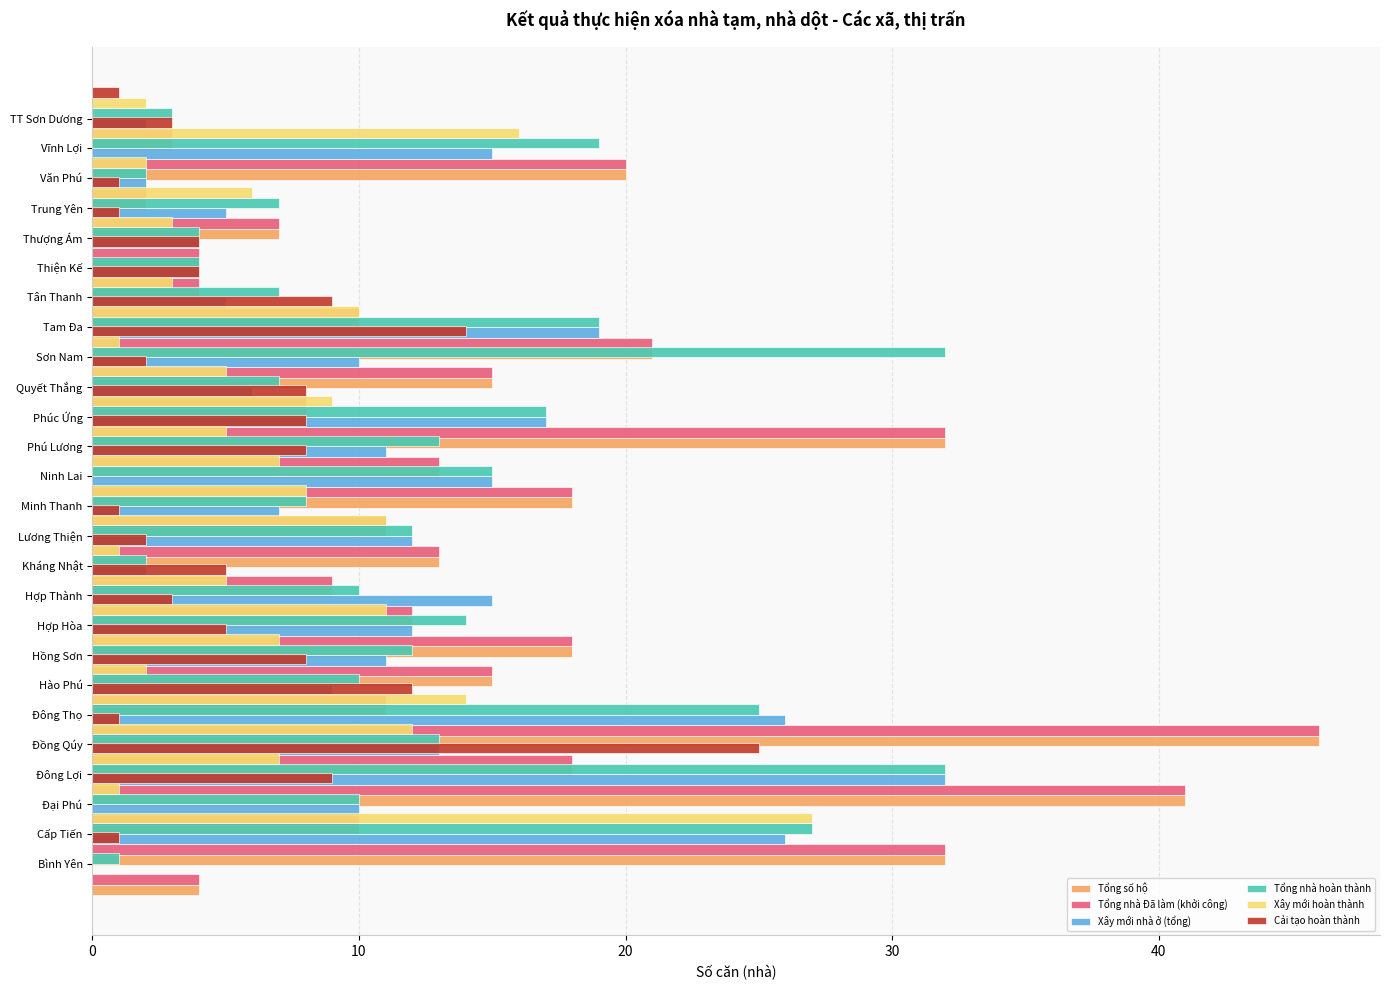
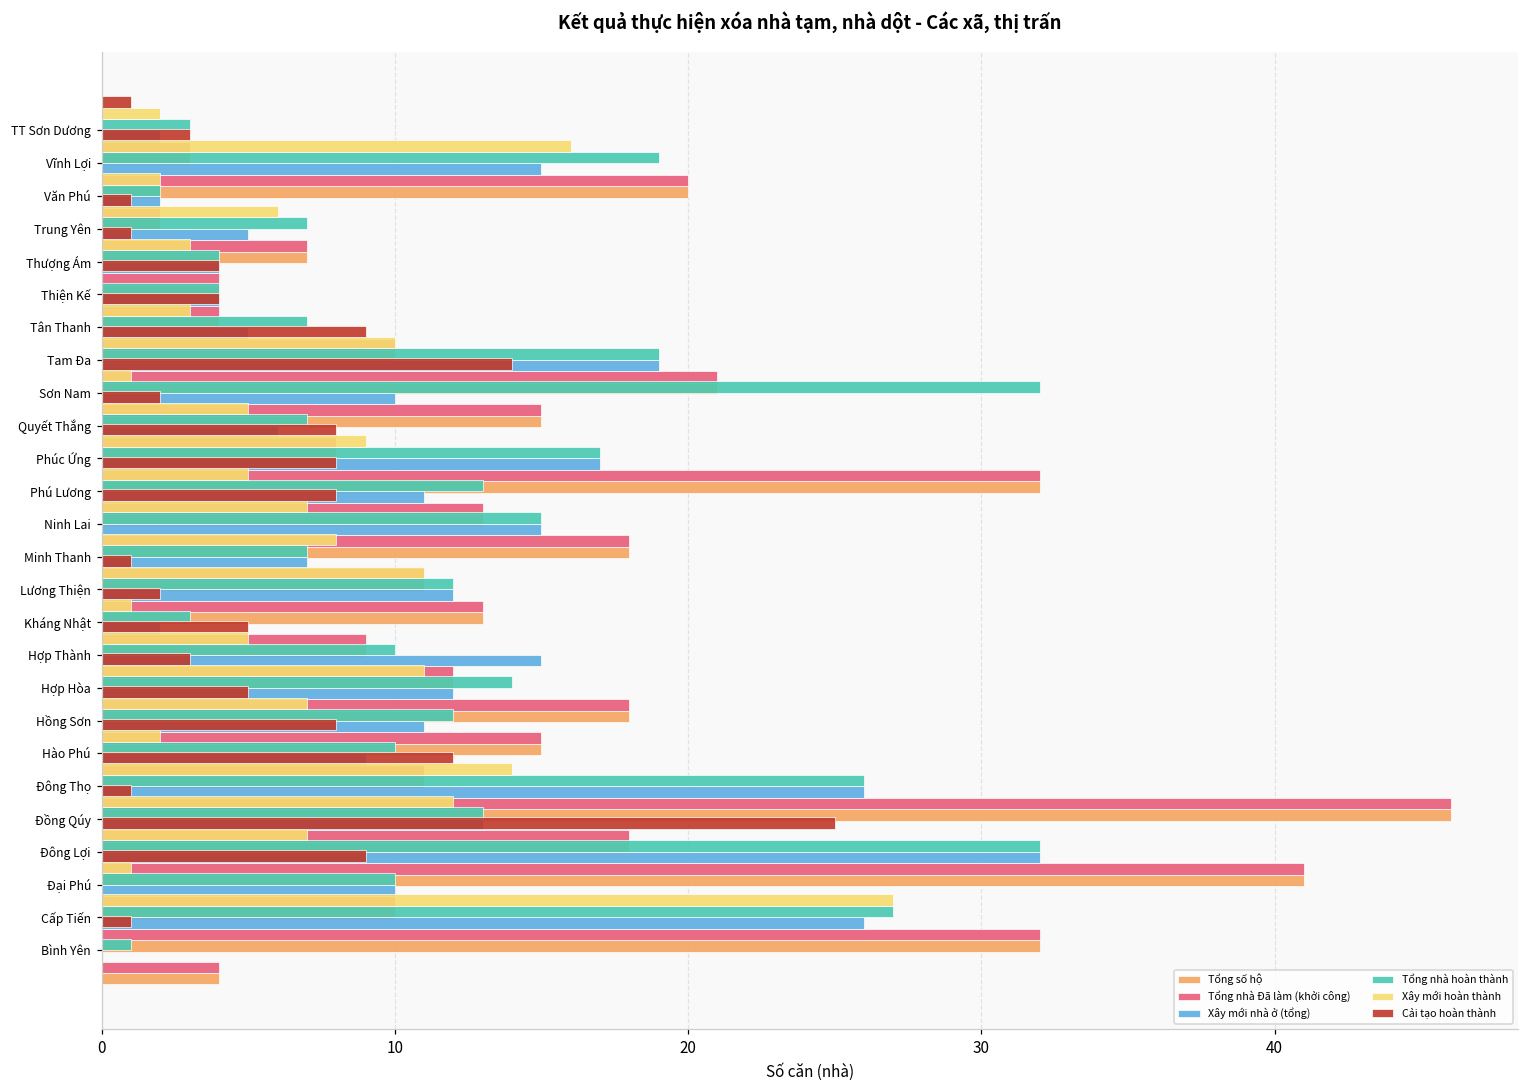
  {
    "Xây mới nhà ở (tổng)": {
      "Vĩnh Lợi": 15,
      "Văn Phú": 2,
      "Trung Yên": 5,
      "Thượng Ám": 4,
      "Thiện Kế": 4,
      "Tam Đa": 19,
      "Sơn Nam": 10,
      "Phúc Ứng": 17,
      "Phú Lương": 11,
      "Ninh Lai": 15,
      "Minh Thanh": 7,
      "Lương Thiện": 12,
      "Hợp Thành": 15,
      "Hợp Hòa": 12,
      "Hồng Sơn": 11,
      "Đông Thọ": 26,
      "Đông Lợi": 32,
      "Đại Phú": 10,
      "Cấp Tiến": 26,
      "Bình Yên": 0
    },
    "Tổng nhà hoàn thành": {
      "TT Sơn Dương": 3,
      "Vĩnh Lợi": 19,
      "Trung Yên": 7,
      "Thiện Kế": 4,
      "Tân Thanh": 7,
      "Tam Đa": 19,
      "Sơn Nam": 32,
      "Phúc Ứng": 17,
      "Ninh Lai": 15,
-     "Minh Thanh": 8,
+     "Minh Thanh": 7,
      "Lương Thiện": 12,
-     "Kháng Nhật": 2,
+     "Kháng Nhật": 3,
      "Hợp Thành": 10,
      "Hợp Hòa": 14,
-     "Đông Thọ": 25,
+     "Đông Thọ": 26,
      "Đông Lợi": 32,
      "Cấp Tiến": 27
    }
  }
